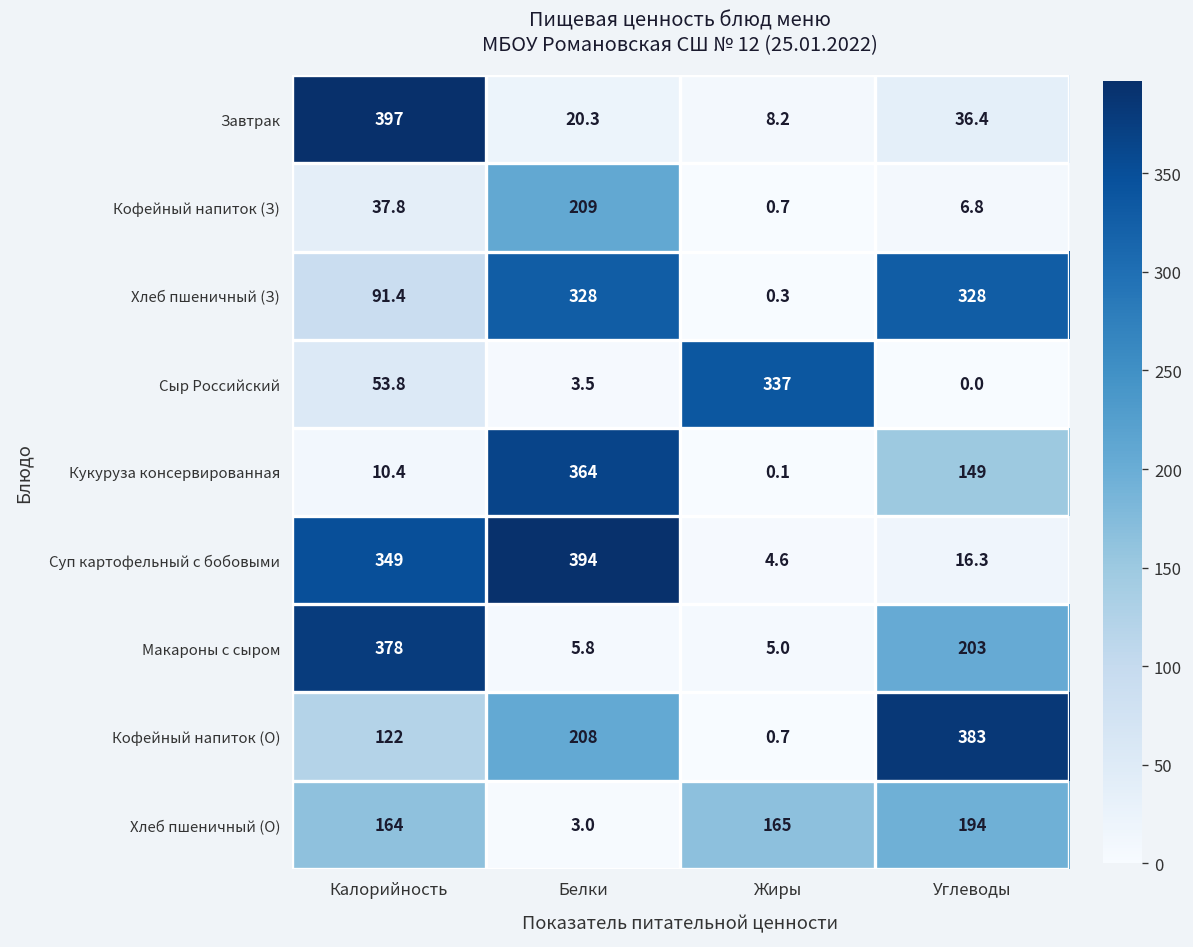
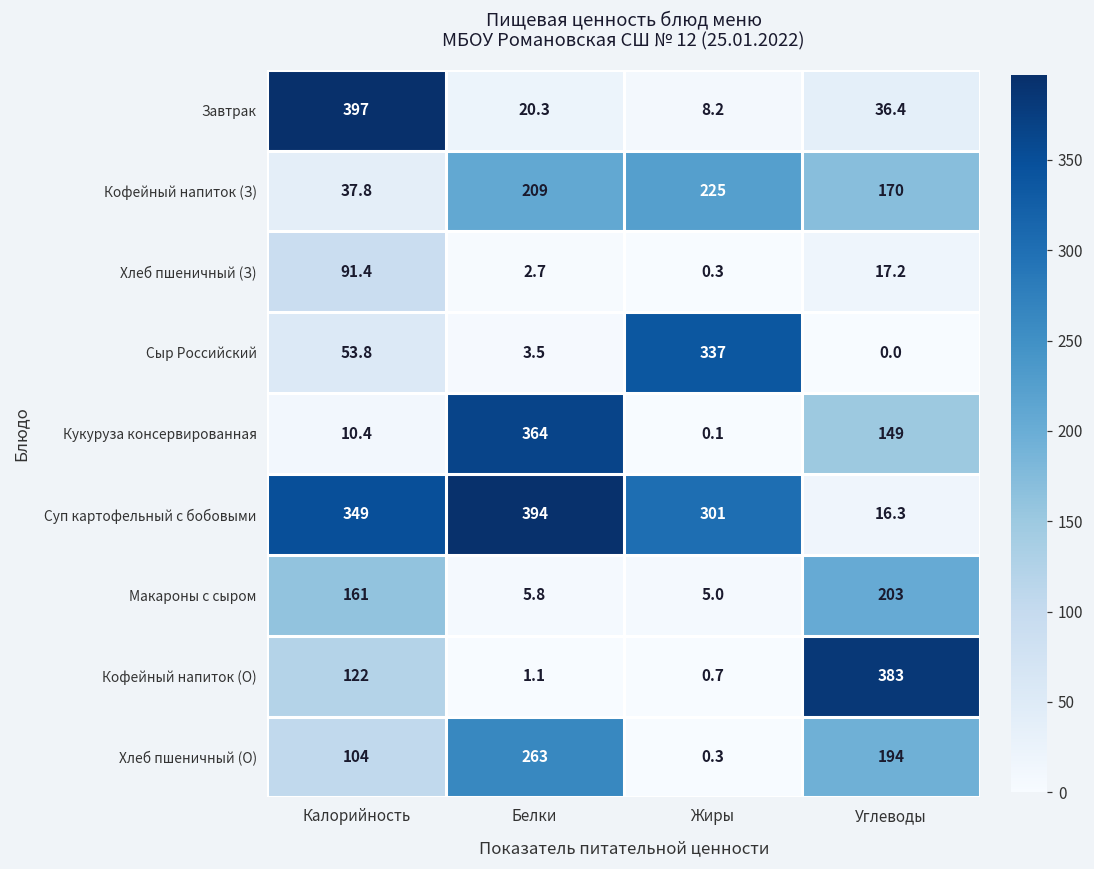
  {
    "Завтрак": {
      "Калорийность": 397,
      "Белки": 20.3,
      "Жиры": 8.2,
      "Углеводы": 36.4
    },
    "Кофейный напиток (З)": {
      "Калорийность": 37.8,
      "Белки": 209,
-     "Жиры": 0.7,
-     "Углеводы": 6.8
+     "Жиры": 225,
+     "Углеводы": 170
    },
    "Хлеб пшеничный (З)": {
      "Калорийность": 91.4,
-     "Белки": 328,
+     "Белки": 2.7,
      "Жиры": 0.3,
-     "Углеводы": 328
+     "Углеводы": 17.2
    },
    "Сыр Российский": {
      "Калорийность": 53.8,
      "Белки": 3.5,
      "Жиры": 337,
      "Углеводы": 0.0
    },
    "Кукуруза консервированная": {
      "Калорийность": 10.4,
      "Белки": 364,
      "Жиры": 0.1,
      "Углеводы": 149
    },
    "Суп картофельный с бобовыми": {
      "Калорийность": 349,
      "Белки": 394,
-     "Жиры": 4.6,
+     "Жиры": 301,
      "Углеводы": 16.3
    },
    "Макароны с сыром": {
-     "Калорийность": 378,
+     "Калорийность": 161,
      "Белки": 5.8,
      "Жиры": 5.0,
      "Углеводы": 203
    },
    "Кофейный напиток (О)": {
      "Калорийность": 122,
-     "Белки": 208,
+     "Белки": 1.1,
      "Жиры": 0.7,
      "Углеводы": 383
    },
    "Хлеб пшеничный (О)": {
-     "Калорийность": 164,
-     "Белки": 3.0,
-     "Жиры": 165,
+     "Калорийность": 104,
+     "Белки": 263,
+     "Жиры": 0.3,
      "Углеводы": 194
    }
  }
